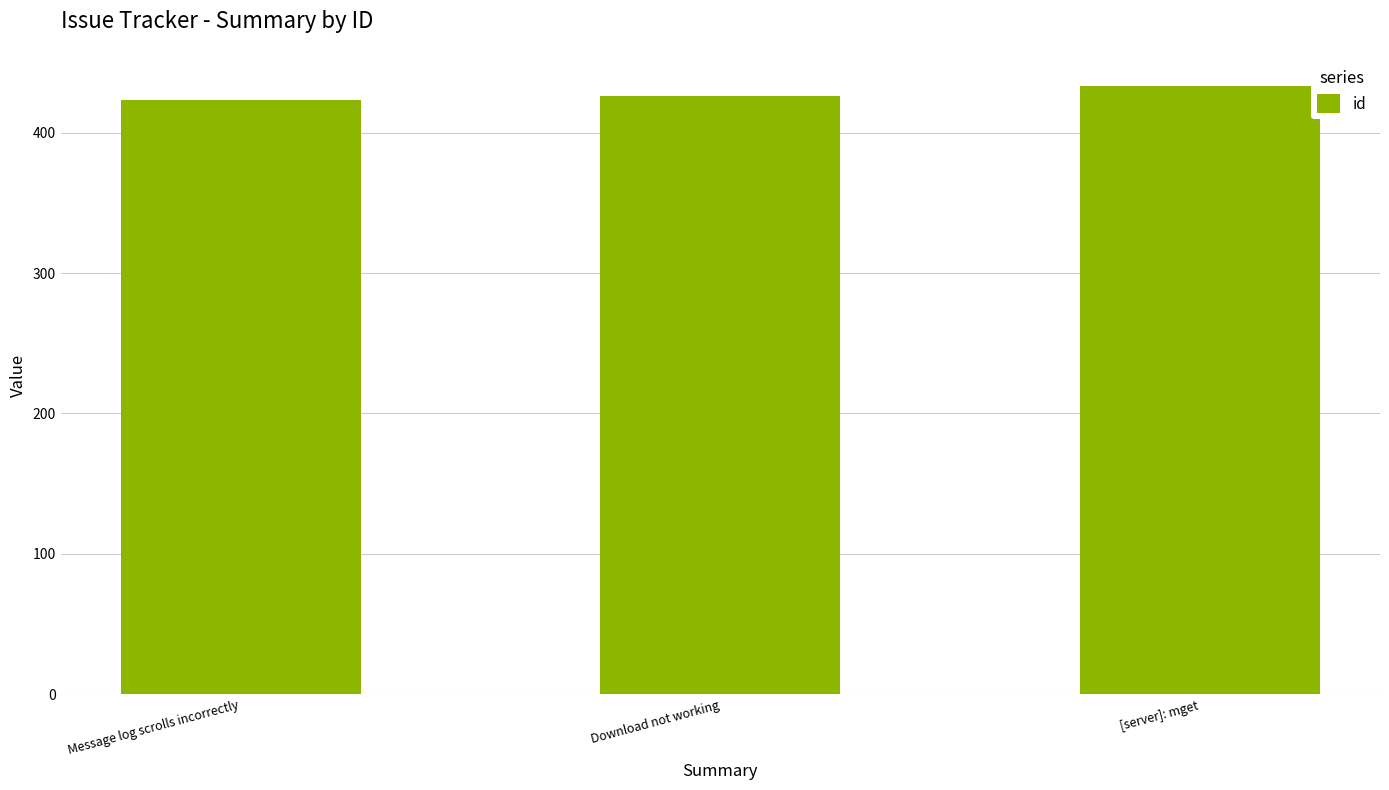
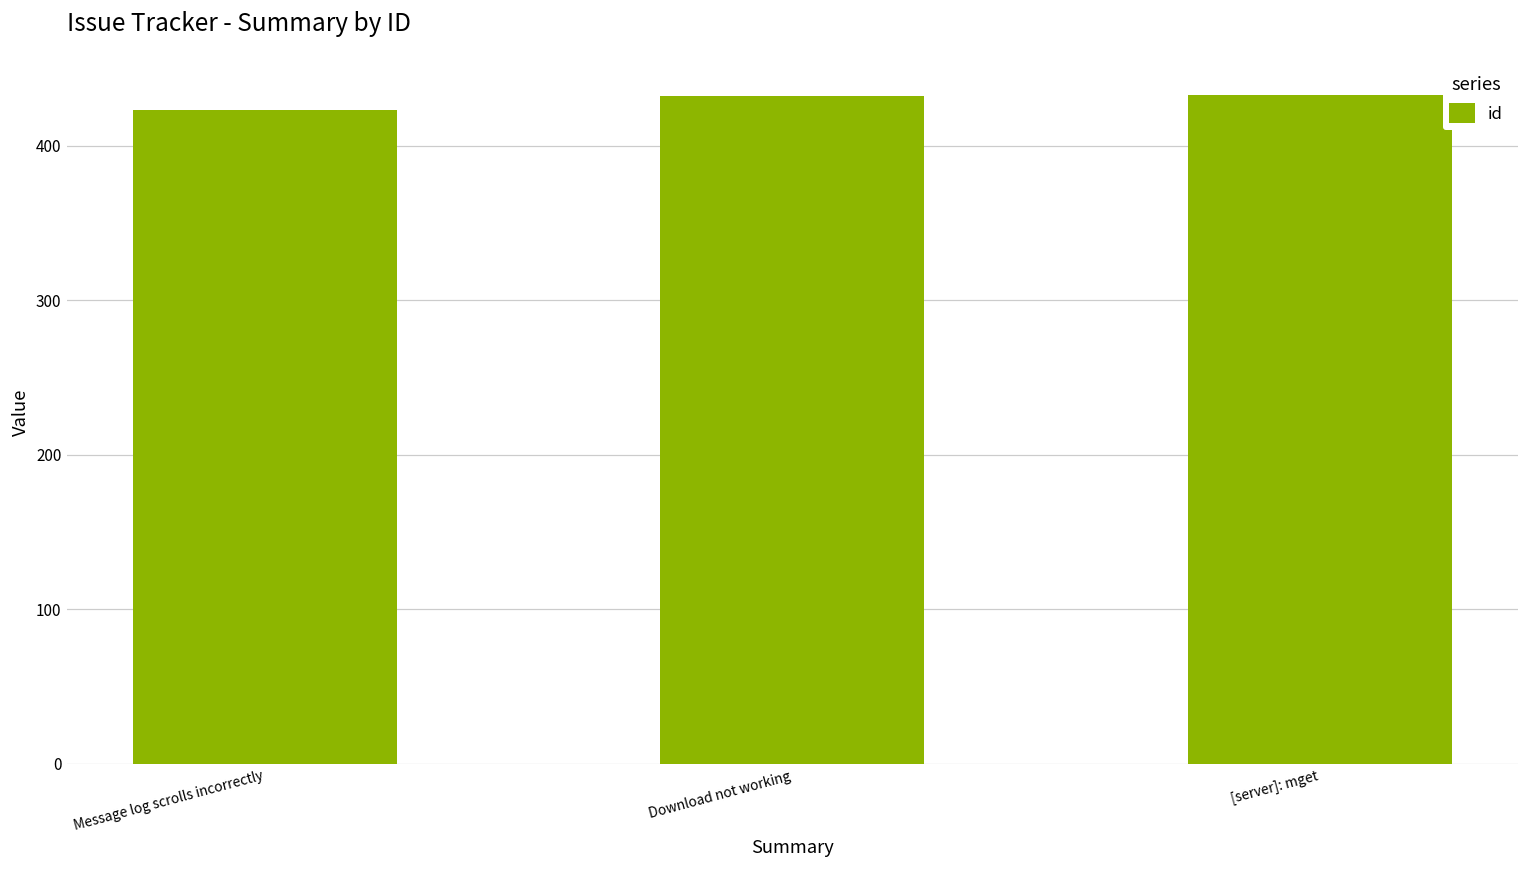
  {
    "Message log scrolls incorrectly": 423,
-   "Download not working": 426,
+   "Download not working": 432,
    "[server]: mget": 433
  }
